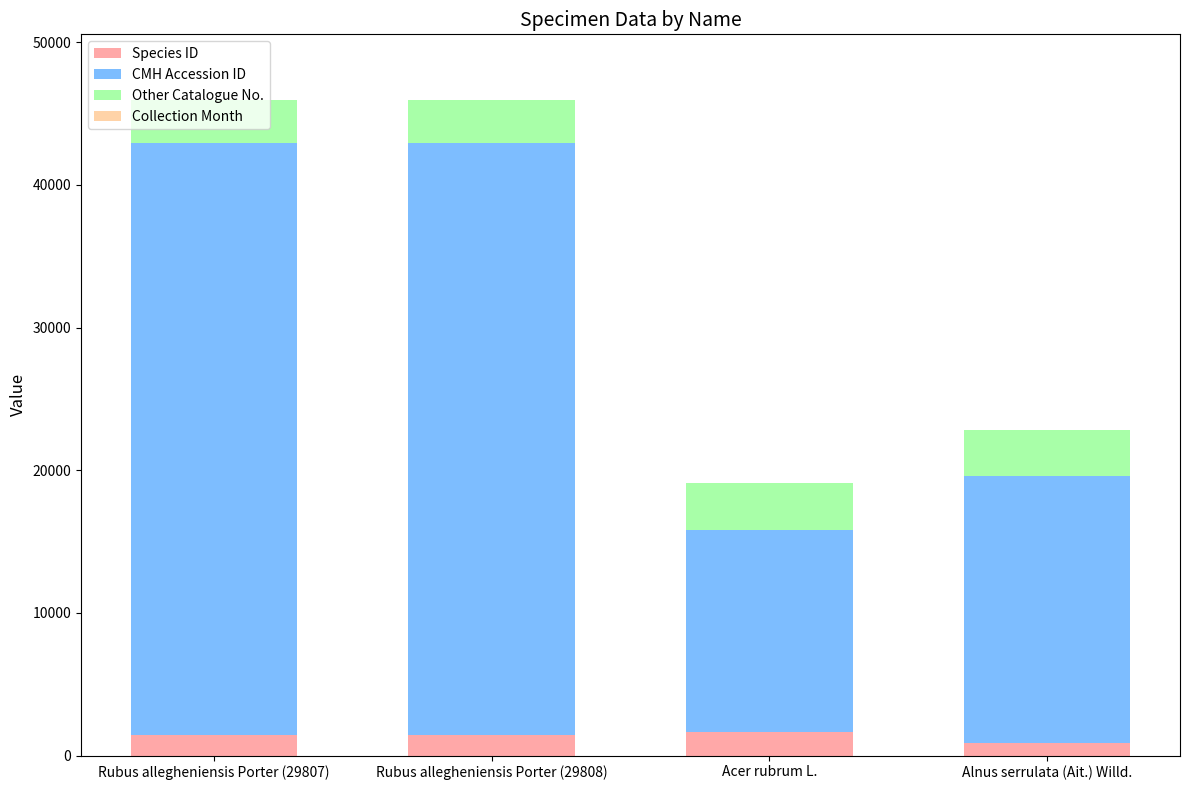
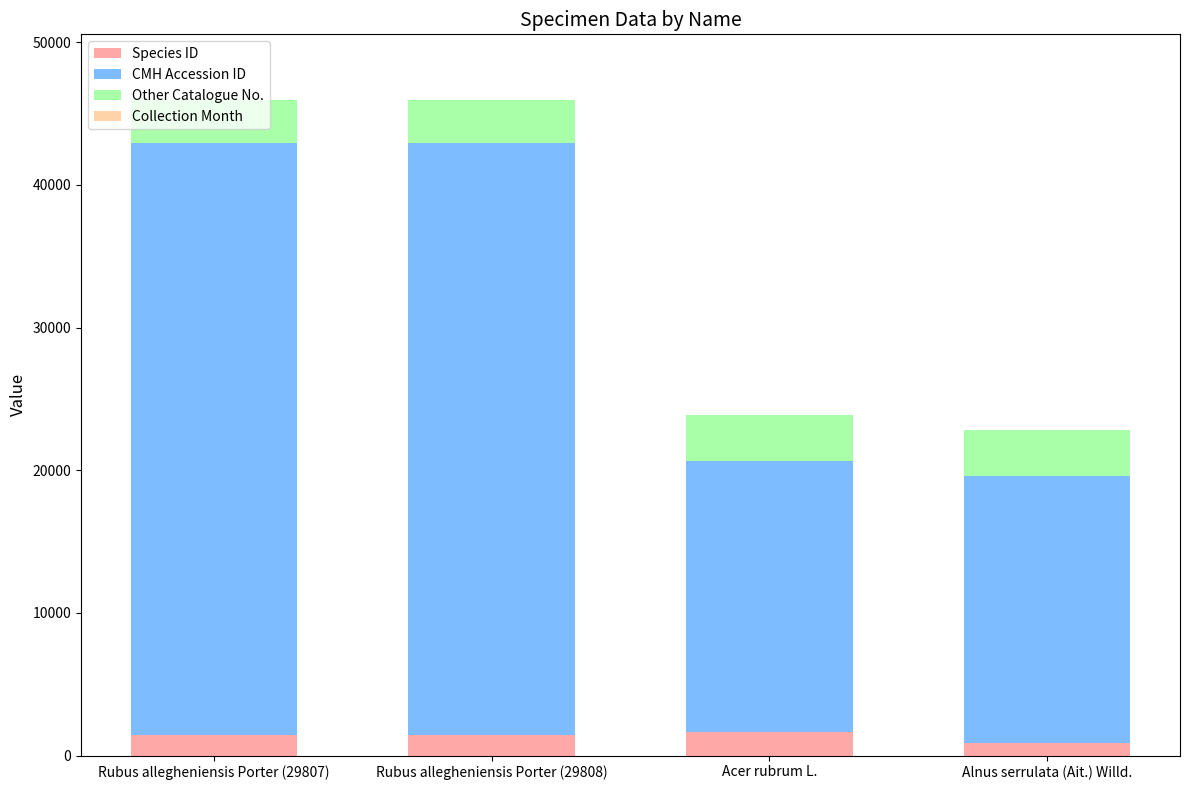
  {
    "CMH Accession ID": {
      "Rubus allegheniensis Porter (29807)": 41500,
      "Rubus allegheniensis Porter (29808)": 41500,
-     "Acer rubrum L.": 14200,
+     "Acer rubrum L.": 19000,
      "Alnus serrulata (Ait.) Willd.": 18700
    }
  }
